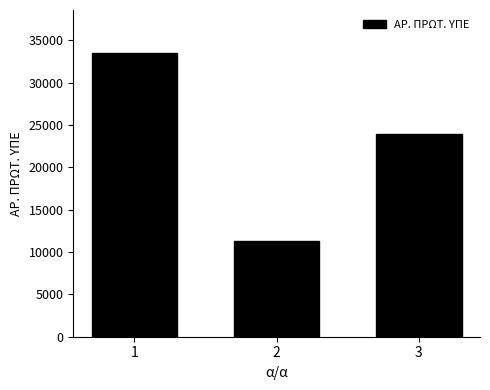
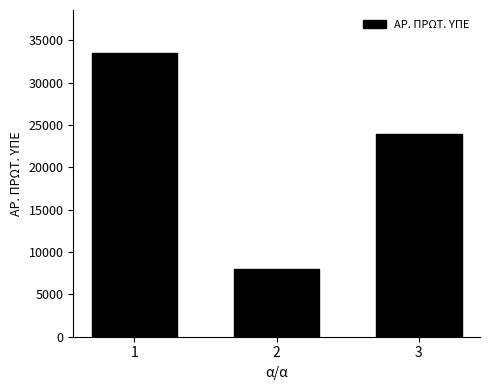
  {
    "1": 34000,
-   "2": 11000,
+   "2": 8000,
    "3": 24000
  }
